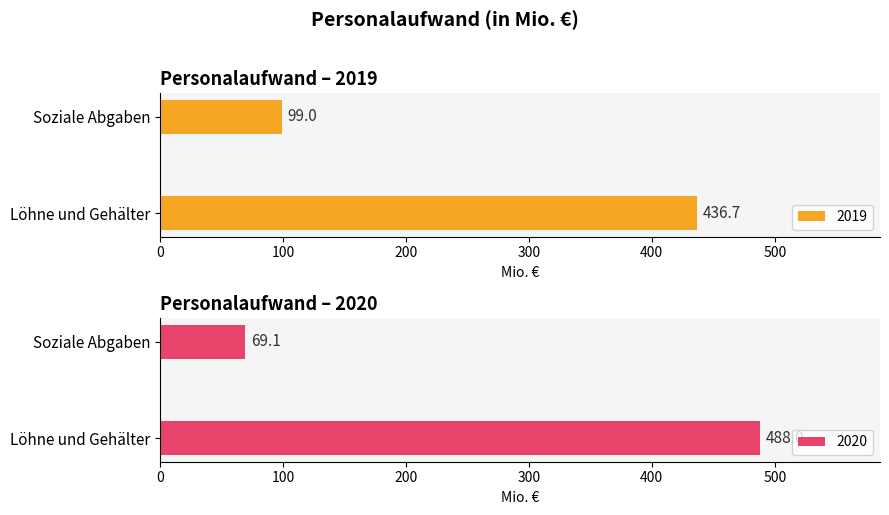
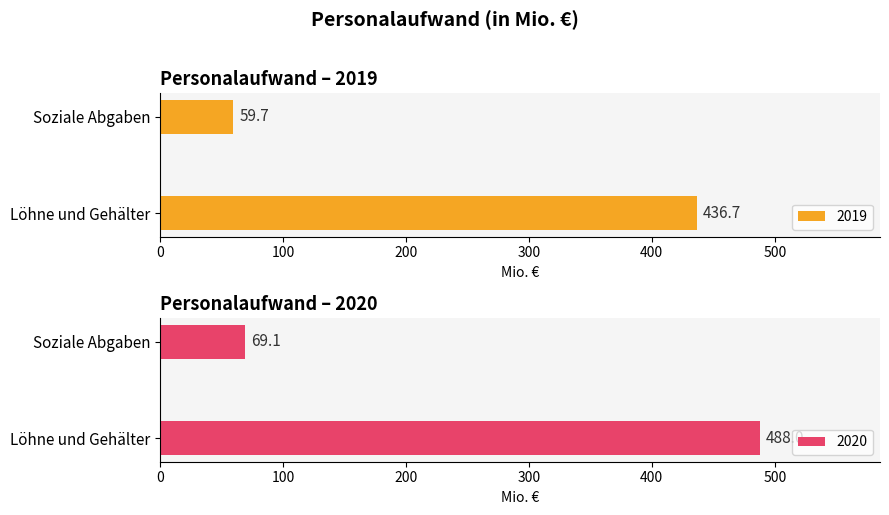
  {
    "Personalaufwand – 2019": {
-     "Soziale Abgaben": 99.0,
+     "Soziale Abgaben": 59.7,
      "Löhne und Gehälter": 436.7
    },
    "Personalaufwand – 2020": {
      "Soziale Abgaben": 69.1
    }
  }
